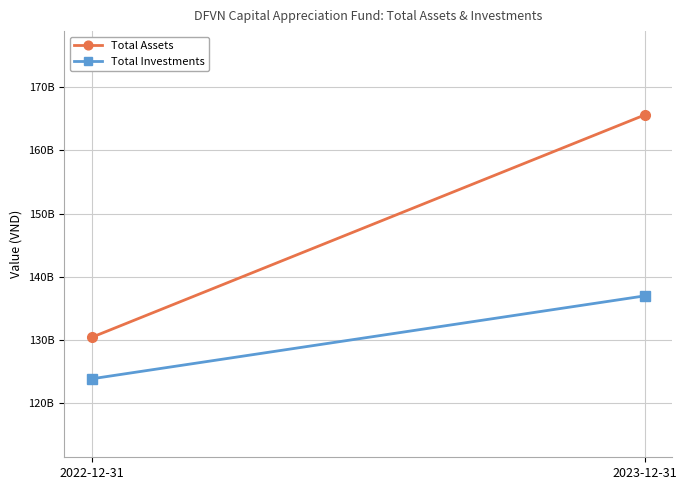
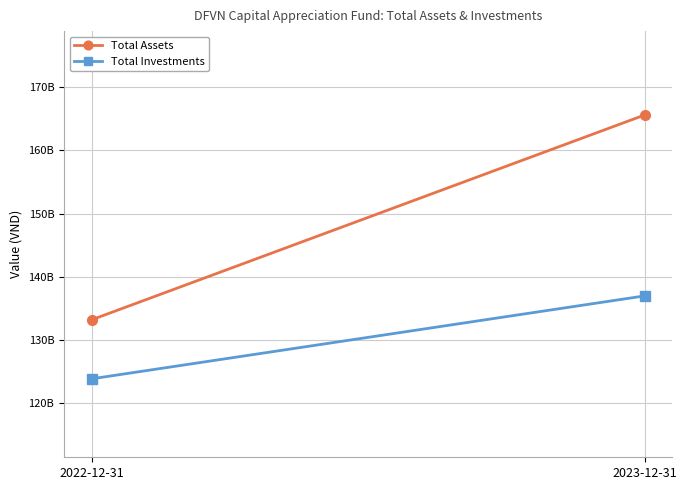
  {
    "Total Assets": {
-     "2022-12-31": 130000000000,
+     "2022-12-31": 133000000000,
      "2023-12-31": 166000000000
    },
    "Total Investments": {
      "2022-12-31": 124000000000,
      "2023-12-31": 137000000000
    }
  }
